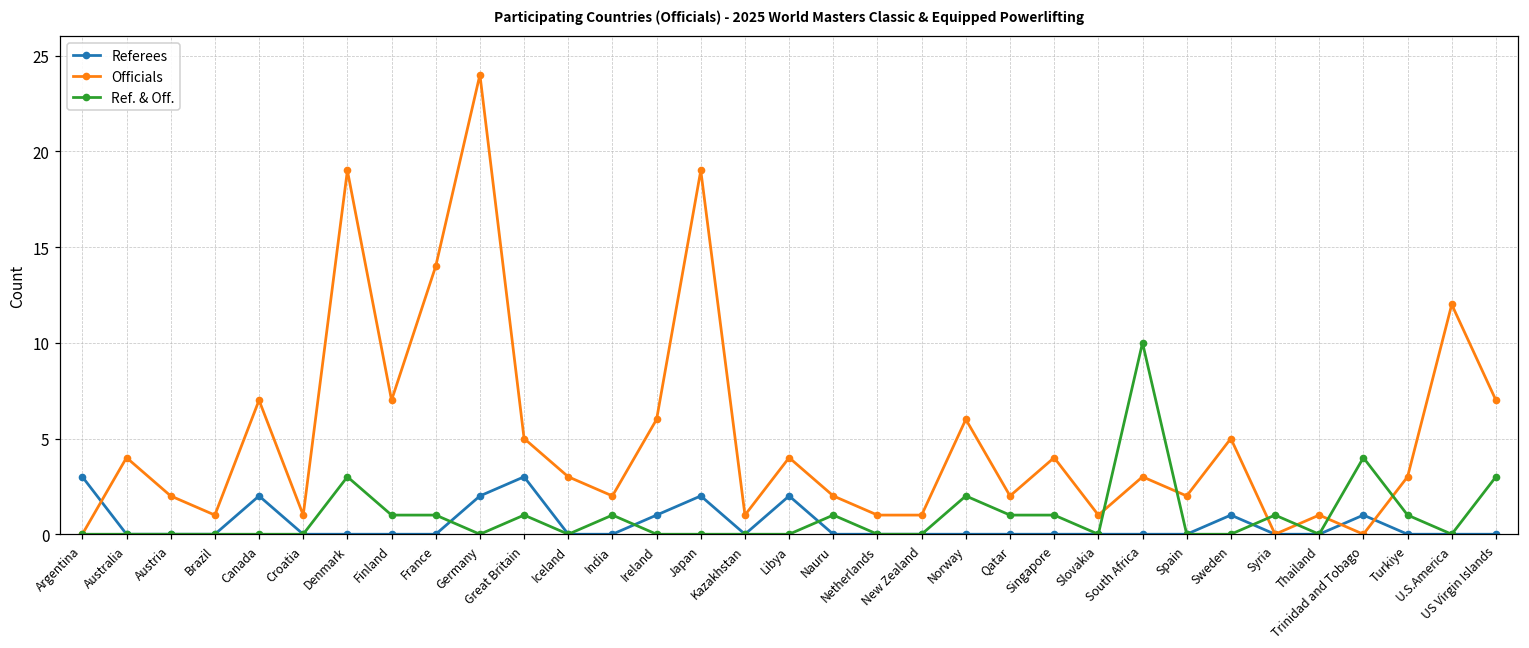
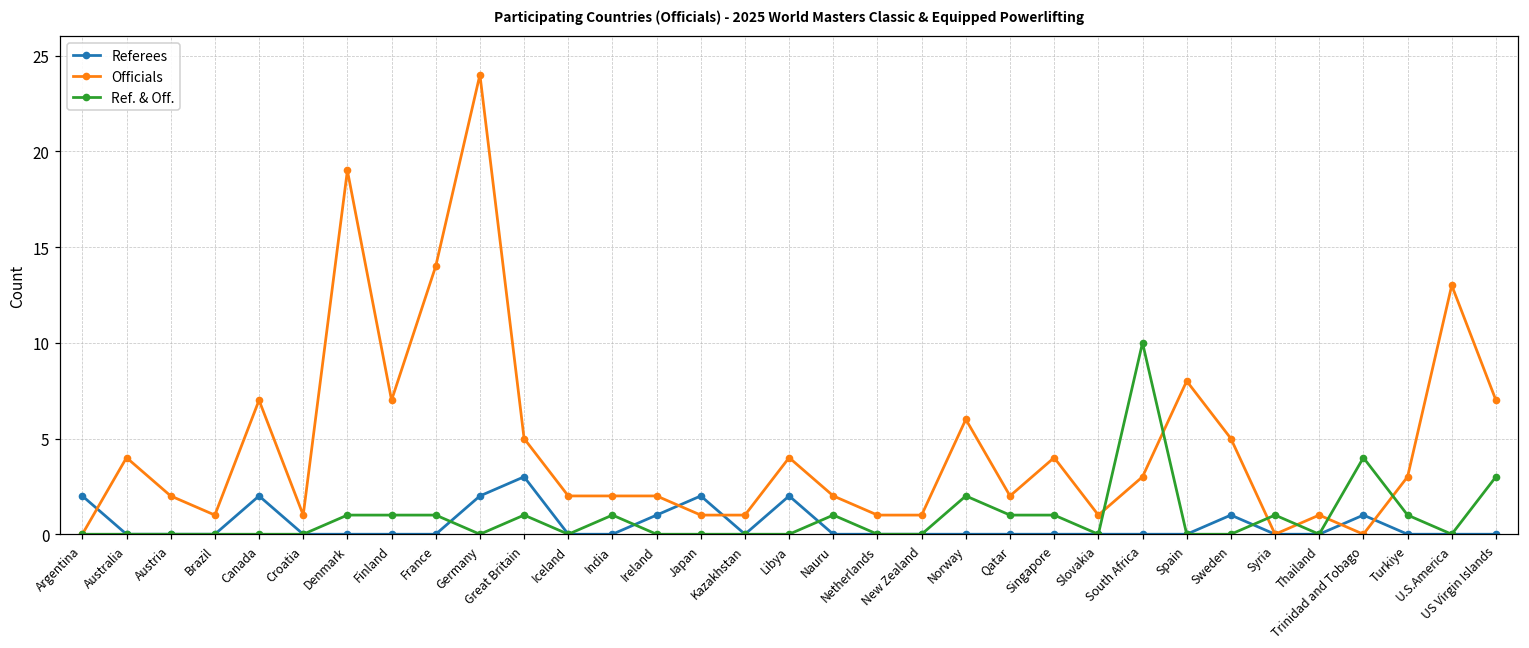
  {
    "Referees": {
-     "Argentina": 3,
+     "Argentina": 2,
      "Canada": 2,
      "Denmark": 0,
      "Finland": 0,
      "France": 0,
      "Germany": 2,
      "Great Britain": 3,
      "India": 0,
      "Ireland": 1,
      "Japan": 2,
      "Libya": 2,
      "Nauru": 0,
      "Norway": 0,
      "Qatar": 0,
      "Singapore": 0,
      "South Africa": 0,
      "Sweden": 1,
      "Trinidad and Tobago": 1,
      "Turkiye": 0,
      "US Virgin Islands": 0
    },
    "Officials": {
      "Australia": 4,
      "Austria": 2,
      "Brazil": 1,
      "Canada": 7,
      "Croatia": 1,
      "Denmark": 19,
      "Finland": 7,
      "France": 14,
      "Germany": 24,
      "Great Britain": 5,
-     "Iceland": 3,
+     "Iceland": 2,
      "India": 2,
-     "Ireland": 6,
-     "Japan": 19,
+     "Ireland": 2,
+     "Japan": 1,
      "Kazakhstan": 1,
      "Libya": 4,
      "Nauru": 2,
      "Netherlands": 1,
      "New Zealand": 1,
      "Norway": 6,
      "Qatar": 2,
      "Singapore": 4,
      "Slovakia": 1,
      "South Africa": 3,
-     "Spain": 2,
+     "Spain": 8,
      "Sweden": 5,
      "Thailand": 1,
      "Trinidad and Tobago": 0,
      "Turkiye": 3,
-     "U.S.America": 12,
+     "U.S.America": 13,
      "US Virgin Islands": 7
    },
    "Ref. & Off.": {
      "Canada": 0,
-     "Denmark": 3,
+     "Denmark": 1,
      "Finland": 1,
      "France": 1,
      "Germany": 0,
      "Great Britain": 1,
      "India": 1,
      "Ireland": 0,
      "Japan": 0,
      "Libya": 0,
      "Nauru": 1,
      "Norway": 2,
      "Qatar": 1,
      "Singapore": 1,
      "South Africa": 10,
      "Sweden": 0,
      "Syria": 1,
      "Trinidad and Tobago": 4,
      "Turkiye": 1,
      "US Virgin Islands": 3
    }
  }
